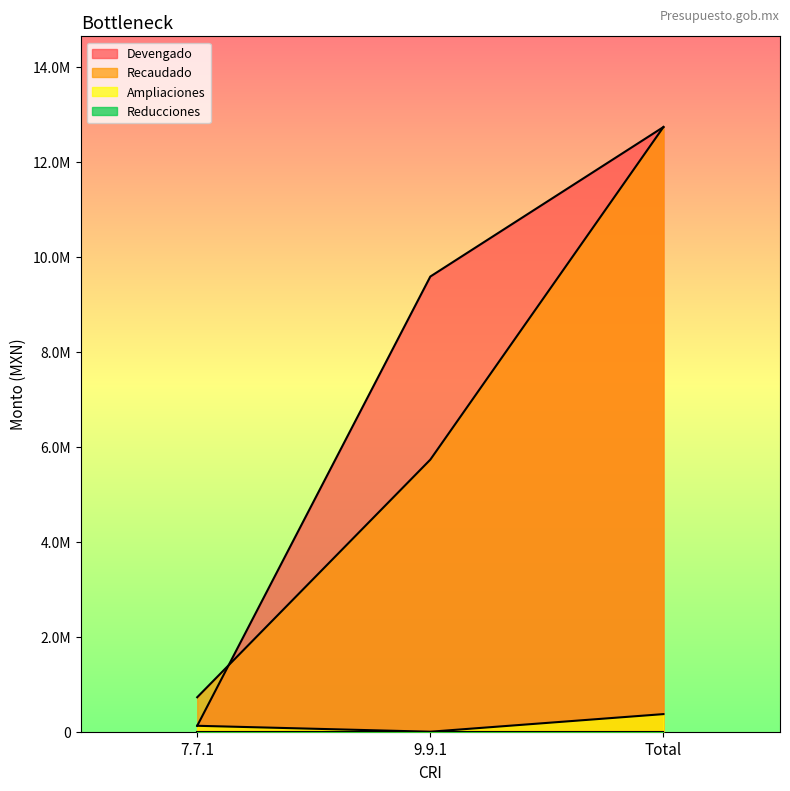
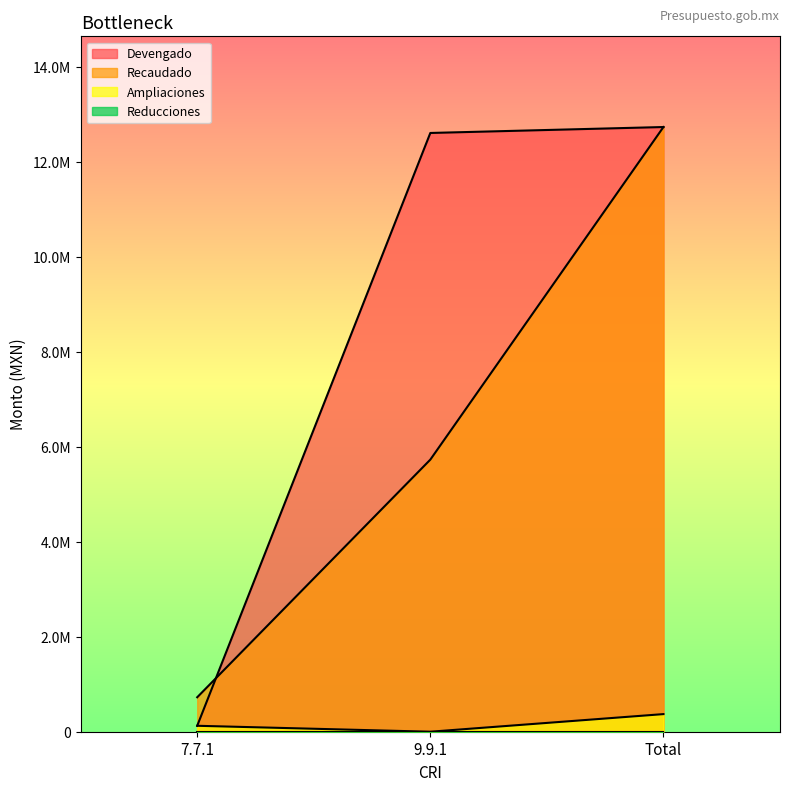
  {
    "Devengado": {
-     "9.9.1": 9600000
+     "9.9.1": 12600000
    },
    "Recaudado": {
      "7.7.1": 700000,
      "9.9.1": 5700000
    },
    "Ampliaciones": {
      "Total": 400000
    },
    "Reducciones": {
      "7.7.1": 0,
      "Total": 0
    }
  }
